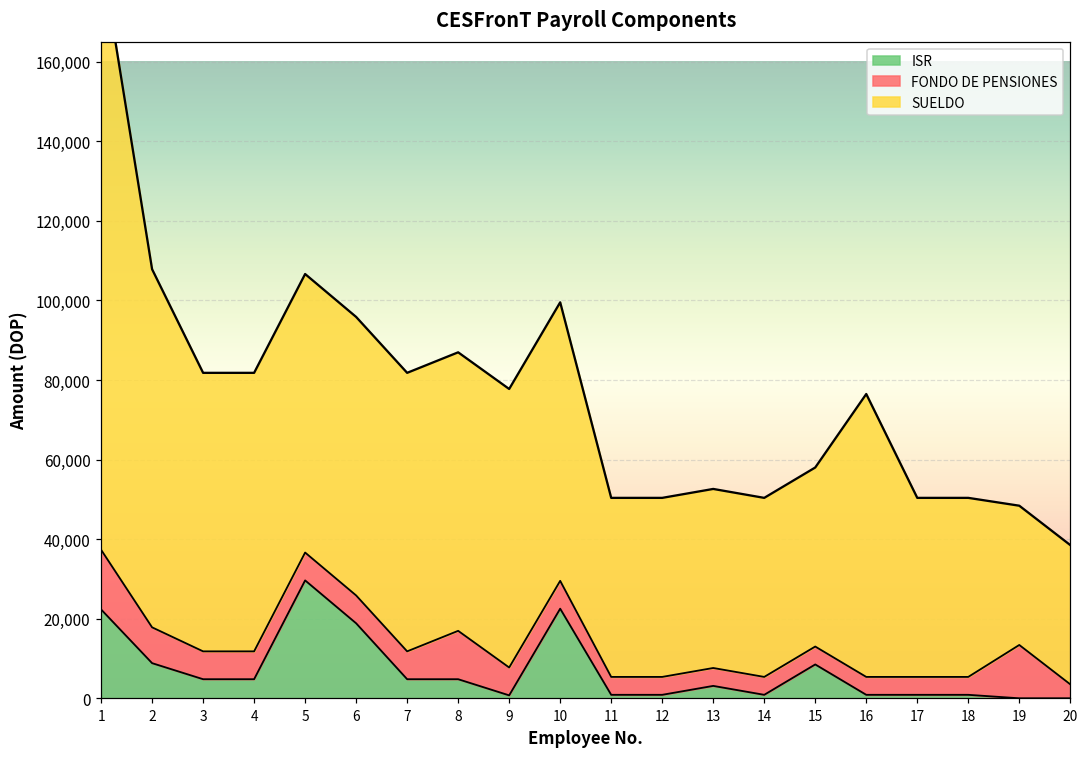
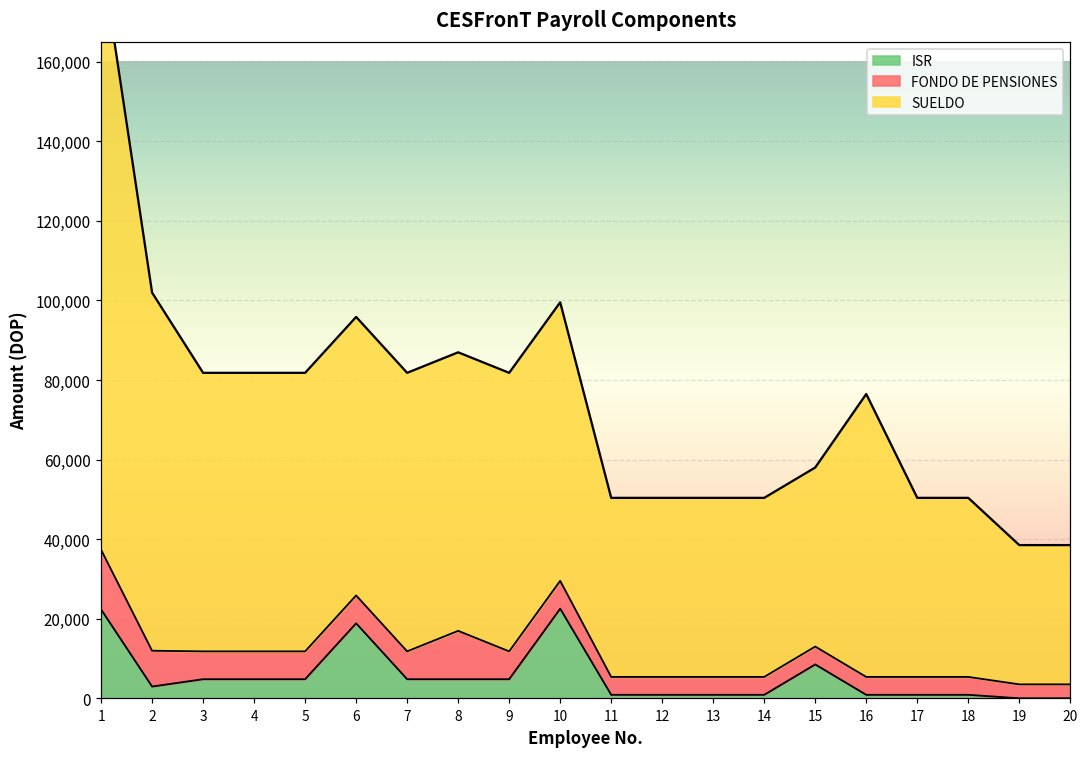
  {
    "ISR": {
      "1": "22,000",
-     "2": "9,000",
+     "2": "3,000",
      "3": "5,000",
      "4": "5,000",
-     "5": "30,000",
+     "5": "5,000",
      "6": "19,000",
      "7": "5,000",
      "8": "5,000",
-     "9": "1,000",
+     "9": "5,000",
      "10": "23,000",
      "11": "1,000",
      "12": "1,000",
-     "13": "3,000",
+     "13": "1,000",
      "14": "1,000",
      "15": "9,000",
      "16": "1,000",
      "17": "1,000",
      "18": "1,000",
      "19": "0",
      "20": "0"
    },
    "FONDO DE PENSIONES": {
      "1": "15,000",
      "2": "9,000",
      "3": "7,000",
      "4": "7,000",
      "5": "7,000",
      "6": "7,000",
      "7": "7,000",
      "8": "12,000",
      "9": "7,000",
      "10": "7,000",
      "11": "5,000",
      "12": "5,000",
      "13": "5,000",
      "14": "5,000",
      "15": "5,000",
      "16": "5,000",
      "17": "5,000",
      "18": "5,000",
-     "19": "13,000",
+     "19": "4,000",
      "20": "4,000"
    },
    "SUELDO": {
      "2": "90,000",
      "3": "70,000",
      "4": "70,000",
      "5": "70,000",
      "6": "70,000",
      "7": "70,000",
      "8": "70,000",
      "9": "70,000",
      "10": "70,000",
      "11": "45,000",
      "12": "45,000",
      "13": "45,000",
      "14": "45,000",
      "15": "45,000",
      "16": "71,000",
      "17": "45,000",
      "18": "45,000",
      "19": "35,000",
      "20": "35,000"
    }
  }
